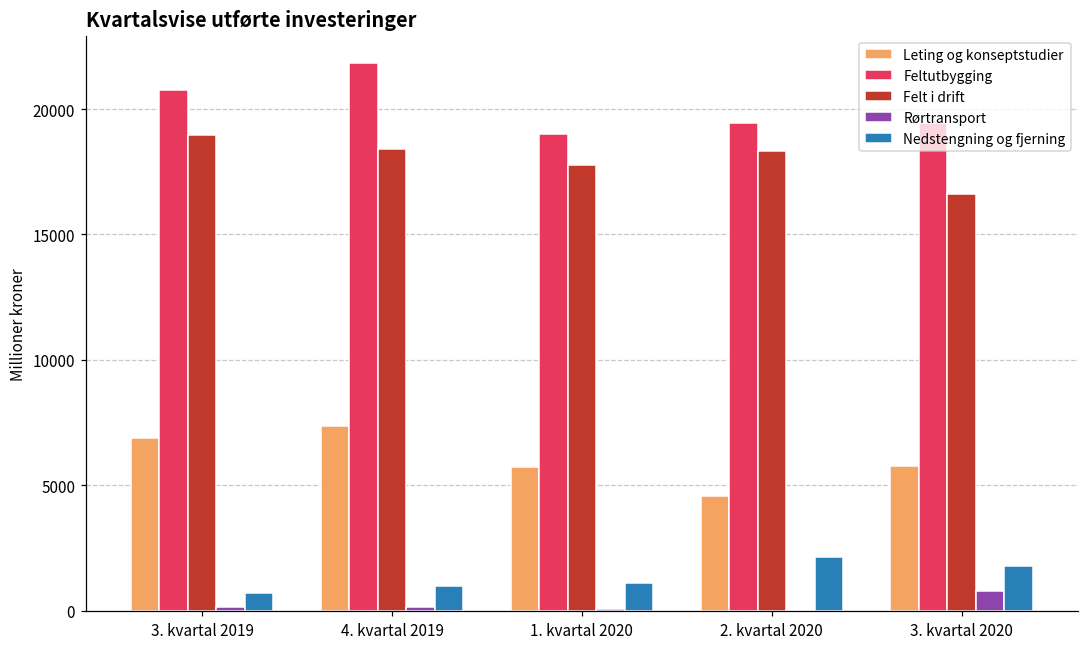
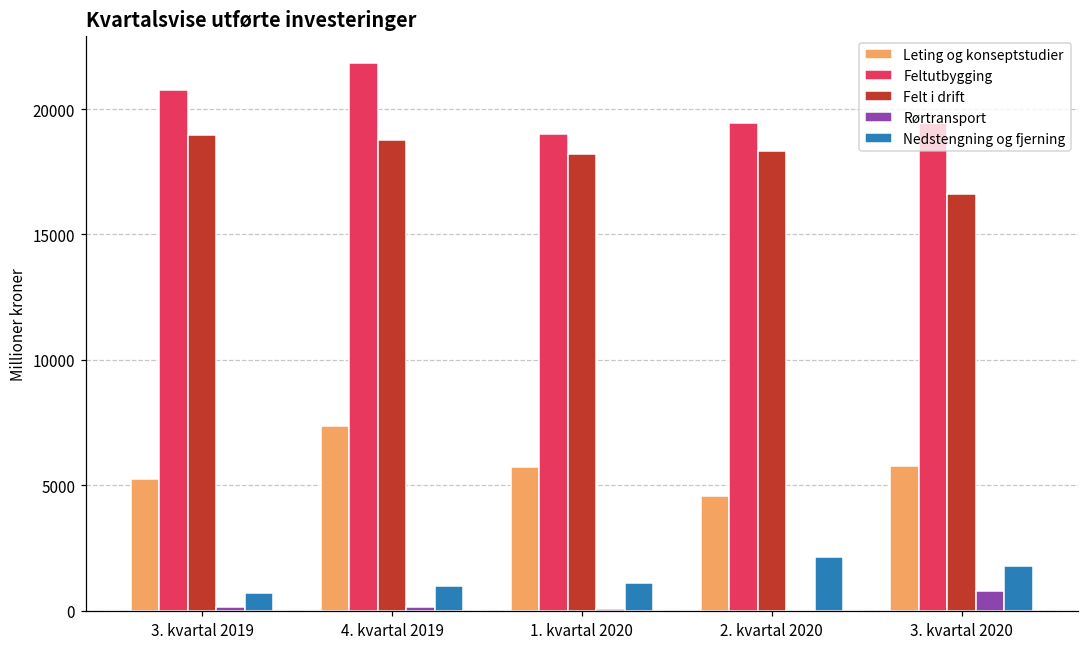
  {
    "Leting og konseptstudier": {
-     "3. kvartal 2019": 6900,
+     "3. kvartal 2019": 5200,
      "4. kvartal 2019": 7400,
      "1. kvartal 2020": 5700,
      "2. kvartal 2020": 4600,
      "3. kvartal 2020": 5800
    },
    "Feltutbygging": {
      "3. kvartal 2019": 20700,
      "4. kvartal 2019": 21800,
      "1. kvartal 2020": 19000,
      "2. kvartal 2020": 19400
    },
    "Felt i drift": {
      "3. kvartal 2019": 19000,
-     "4. kvartal 2019": 18400,
-     "1. kvartal 2020": 17800,
+     "4. kvartal 2019": 18800,
+     "1. kvartal 2020": 18200,
      "2. kvartal 2020": 18300,
      "3. kvartal 2020": 16600
    },
    "Rørtransport": {
      "3. kvartal 2019": 200,
      "4. kvartal 2019": 100,
      "3. kvartal 2020": 800
    },
    "Nedstengning og fjerning": {
      "3. kvartal 2019": 700,
      "4. kvartal 2019": 1000,
      "1. kvartal 2020": 1100,
      "2. kvartal 2020": 2100,
      "3. kvartal 2020": 1800
    }
  }
